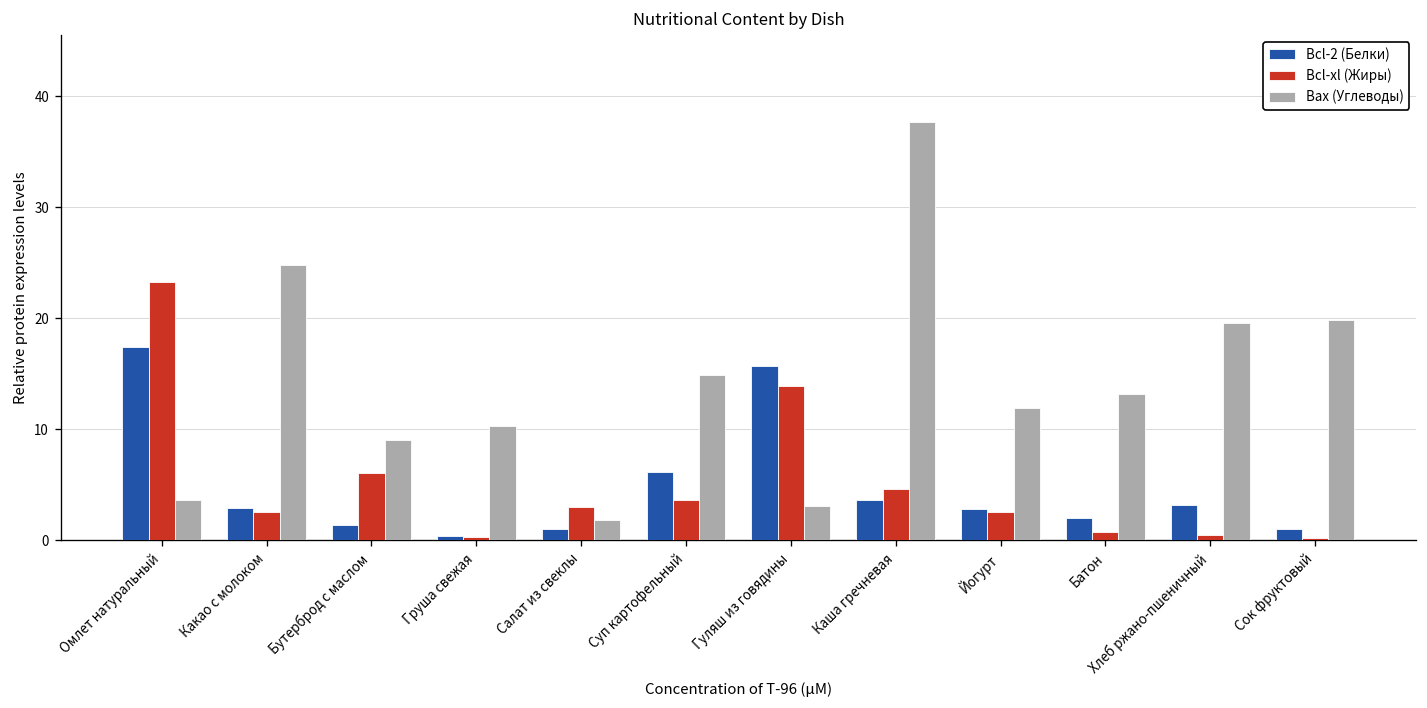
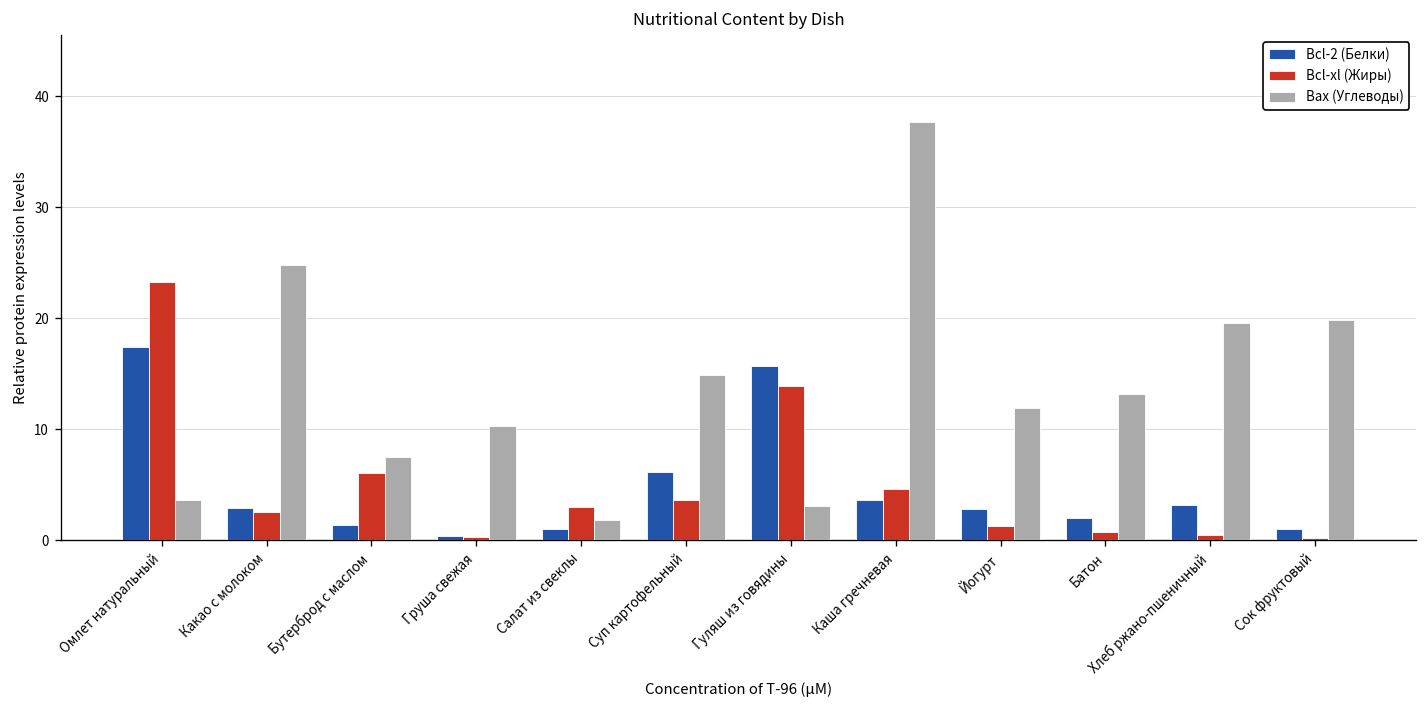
  {
    "Bcl-2 (Белки)": {
      "Омлет натуральный": 17,
      "Какао с молоком": 3,
      "Бутерброд с маслом": 1,
      "Груша свежая": 0,
      "Салат из свеклы": 1,
      "Суп картофельный": 6,
      "Гуляш из говядины": 16,
      "Каша гречневая": 4,
      "Йогурт": 3,
      "Батон": 2,
      "Хлеб ржано-пшеничный": 3,
      "Сок фруктовый": 1
    },
    "Bcl-xl (Жиры)": {
      "Омлет натуральный": 23,
      "Какао с молоком": 3,
      "Бутерброд с маслом": 6,
      "Груша свежая": 0,
      "Салат из свеклы": 3,
      "Суп картофельный": 4,
      "Гуляш из говядины": 14,
      "Каша гречневая": 5,
-     "Йогурт": 3,
+     "Йогурт": 1,
      "Батон": 1,
      "Хлеб ржано-пшеничный": 0
    },
    "Bax (Углеводы)": {
      "Омлет натуральный": 4,
      "Какао с молоком": 25,
-     "Бутерброд с маслом": 9,
+     "Бутерброд с маслом": 8,
      "Груша свежая": 10,
      "Салат из свеклы": 2,
      "Суп картофельный": 15,
      "Гуляш из говядины": 3,
      "Каша гречневая": 38,
      "Йогурт": 12,
      "Батон": 13,
      "Хлеб ржано-пшеничный": 20,
      "Сок фруктовый": 20
    }
  }
